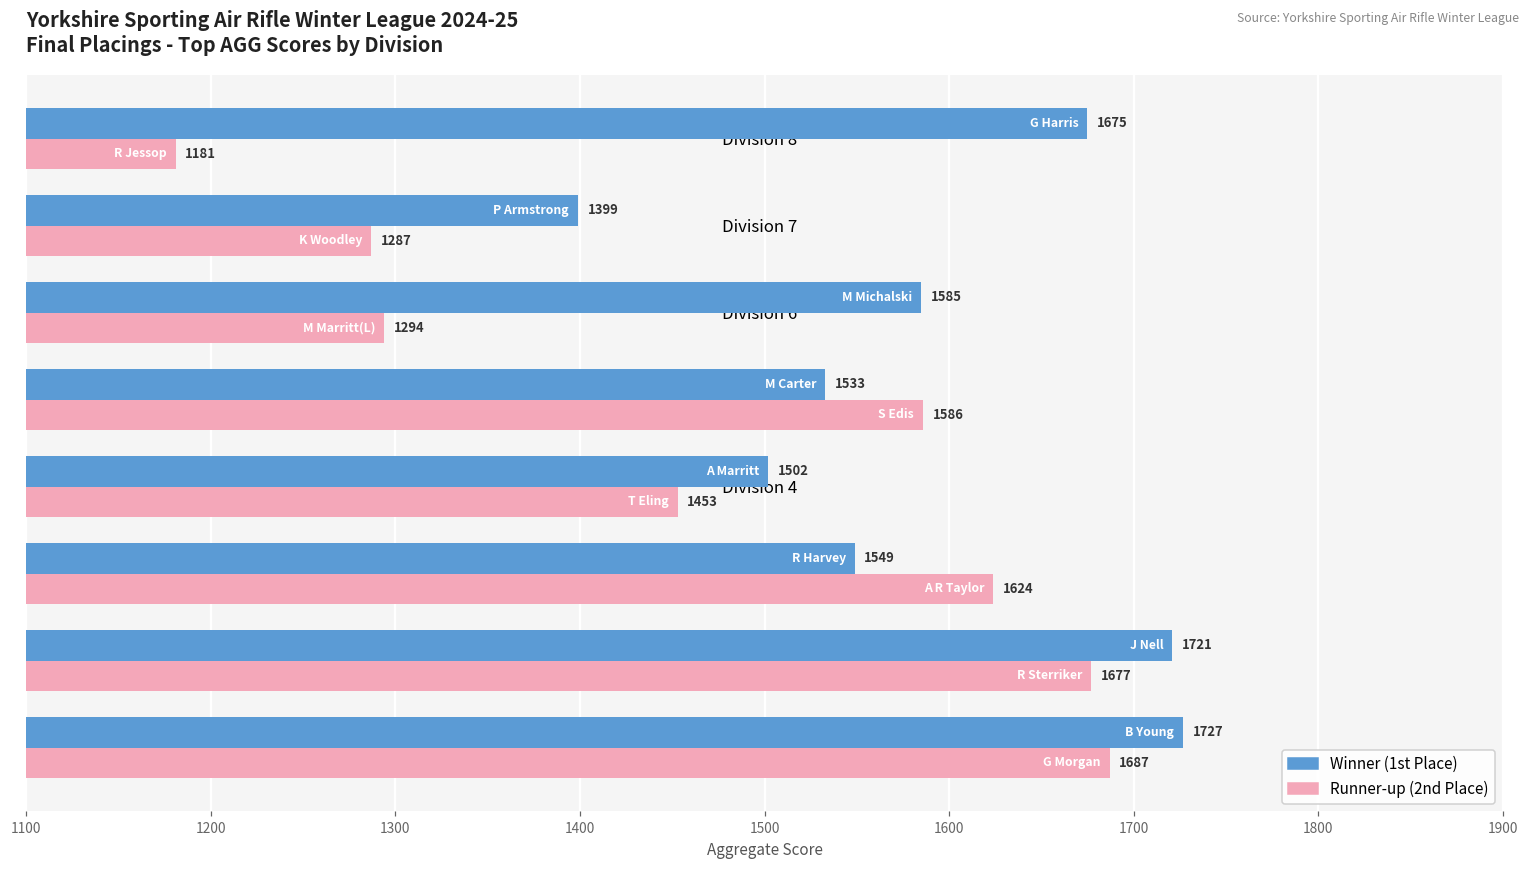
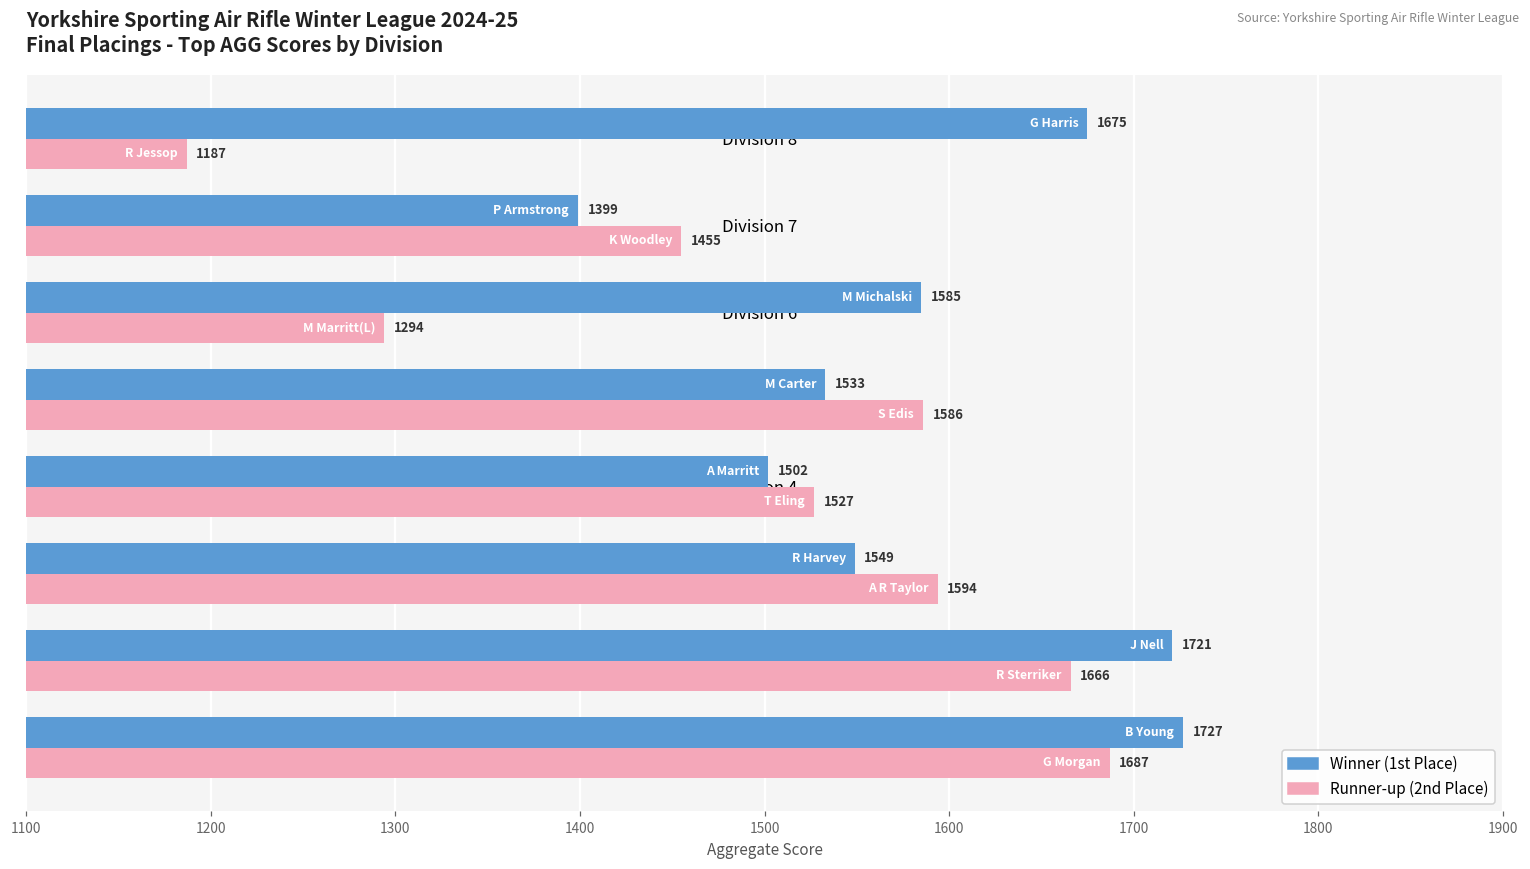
  {
    "Winner (1st Place)": {
      "Division 8": 1675,
      "Division 7": 1399,
      "Division 6": 1585,
      "Division 5": 1533,
      "Division 4": 1502,
      "Division 3": 1549,
      "Division 2": 1721,
      "Division 1": 1727
    },
    "Runner-up (2nd Place)": {
-     "Division 8": 1181,
-     "Division 7": 1287,
+     "Division 8": 1187,
+     "Division 7": 1455,
      "Division 6": 1294,
      "Division 5": 1586,
-     "Division 4": 1453,
-     "Division 3": 1624,
-     "Division 2": 1677,
+     "Division 4": 1527,
+     "Division 3": 1594,
+     "Division 2": 1666,
      "Division 1": 1687
    }
  }
